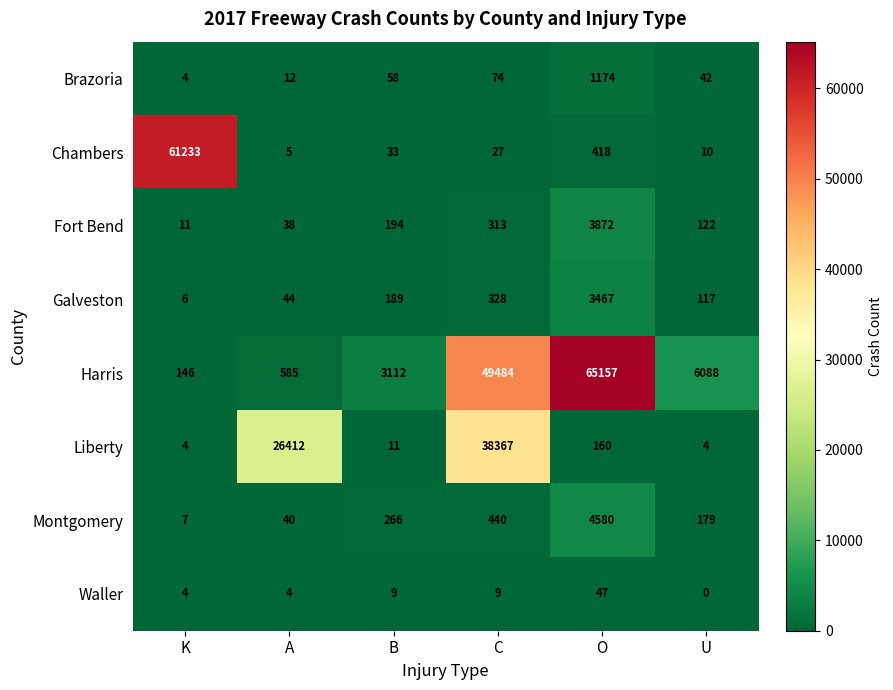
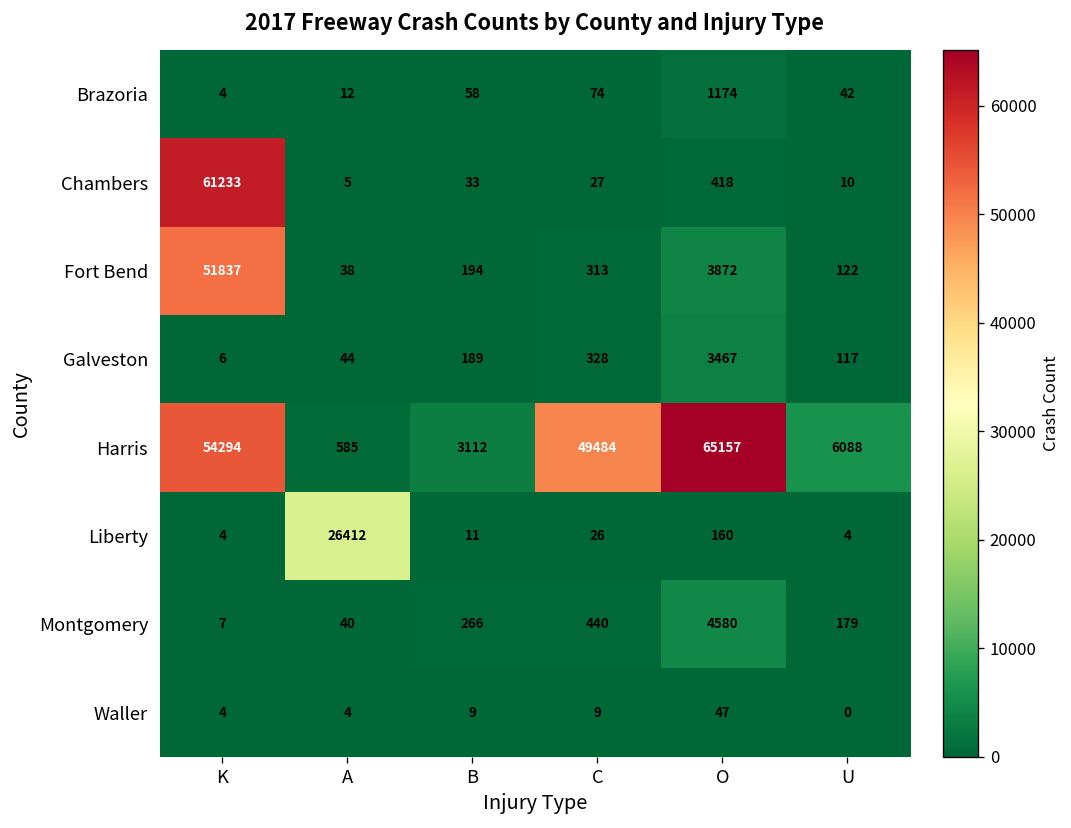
  {
    "Brazoria": {
      "K": 4,
      "A": 12,
      "B": 58,
      "C": 74,
      "O": 1174,
      "U": 42
    },
    "Chambers": {
      "K": 61233,
      "A": 5,
      "B": 33,
      "C": 27,
      "O": 418,
      "U": 10
    },
    "Fort Bend": {
-     "K": 11,
+     "K": 51837,
      "A": 38,
      "B": 194,
      "C": 313,
      "O": 3872,
      "U": 122
    },
    "Galveston": {
      "K": 6,
      "A": 44,
      "B": 189,
      "C": 328,
      "O": 3467,
      "U": 117
    },
    "Harris": {
-     "K": 146,
+     "K": 54294,
      "A": 585,
      "B": 3112,
      "C": 49484,
      "O": 65157,
      "U": 6088
    },
    "Liberty": {
      "K": 4,
      "A": 26412,
      "B": 11,
-     "C": 38367,
+     "C": 26,
      "O": 160,
      "U": 4
    },
    "Montgomery": {
      "K": 7,
      "A": 40,
      "B": 266,
      "C": 440,
      "O": 4580,
      "U": 179
    },
    "Waller": {
      "K": 4,
      "A": 4,
      "B": 9,
      "C": 9,
      "O": 47,
      "U": 0
    }
  }
